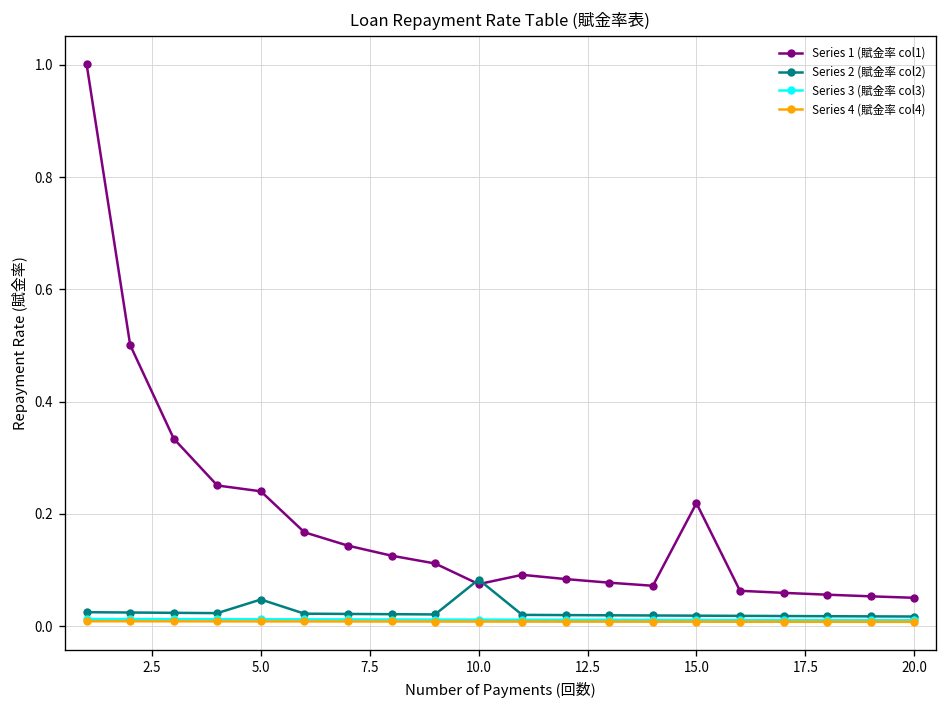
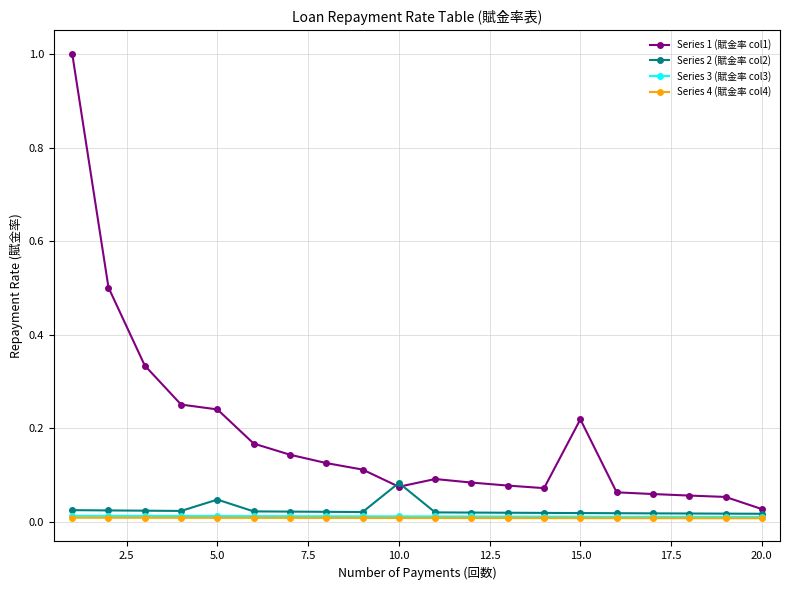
  {
    "Series 1 (賦金率 col1)": {
      "5.0": 0.24,
      "10.0": 0.07,
      "15.0": 0.22,
-     "20.0": 0.05
+     "20.0": 0.03
    },
    "Series 2 (賦金率 col2)": {
      "5.0": 0.05,
      "10.0": 0.08,
      "15.0": 0.02,
      "20.0": 0.02
    }
  }
